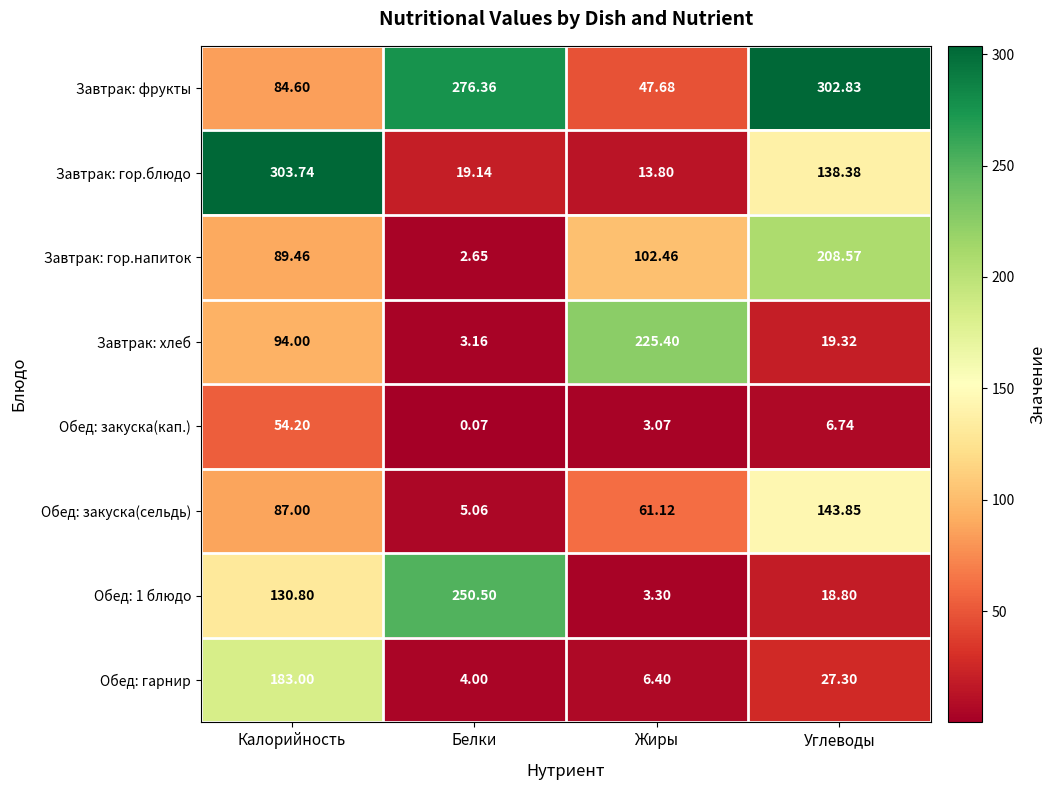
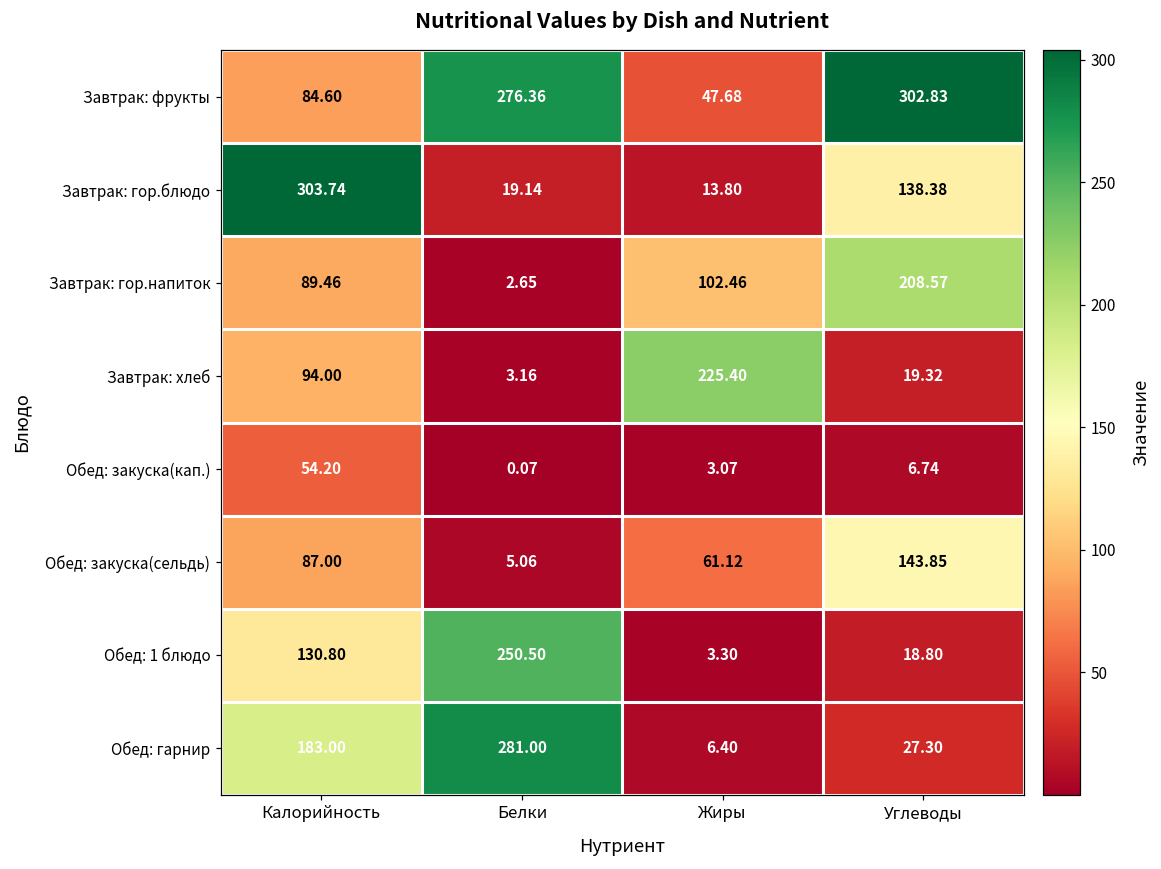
  {
    "Завтрак: фрукты": {
      "Калорийность": 84.60,
      "Белки": 276.36,
      "Жиры": 47.68,
      "Углеводы": 302.83
    },
    "Завтрак: гор.блюдо": {
      "Калорийность": 303.74,
      "Белки": 19.14,
      "Жиры": 13.80,
      "Углеводы": 138.38
    },
    "Завтрак: гор.напиток": {
      "Калорийность": 89.46,
      "Белки": 2.65,
      "Жиры": 102.46,
      "Углеводы": 208.57
    },
    "Завтрак: хлеб": {
      "Калорийность": 94.00,
      "Белки": 3.16,
      "Жиры": 225.40,
      "Углеводы": 19.32
    },
    "Обед: закуска(кап.)": {
      "Калорийность": 54.20,
      "Белки": 0.07,
      "Жиры": 3.07,
      "Углеводы": 6.74
    },
    "Обед: закуска(сельдь)": {
      "Калорийность": 87.00,
      "Белки": 5.06,
      "Жиры": 61.12,
      "Углеводы": 143.85
    },
    "Обед: 1 блюдо": {
      "Калорийность": 130.80,
      "Белки": 250.50,
      "Жиры": 3.30,
      "Углеводы": 18.80
    },
    "Обед: гарнир": {
      "Калорийность": 183.00,
-     "Белки": 4.00,
+     "Белки": 281.00,
      "Жиры": 6.40,
      "Углеводы": 27.30
    }
  }
